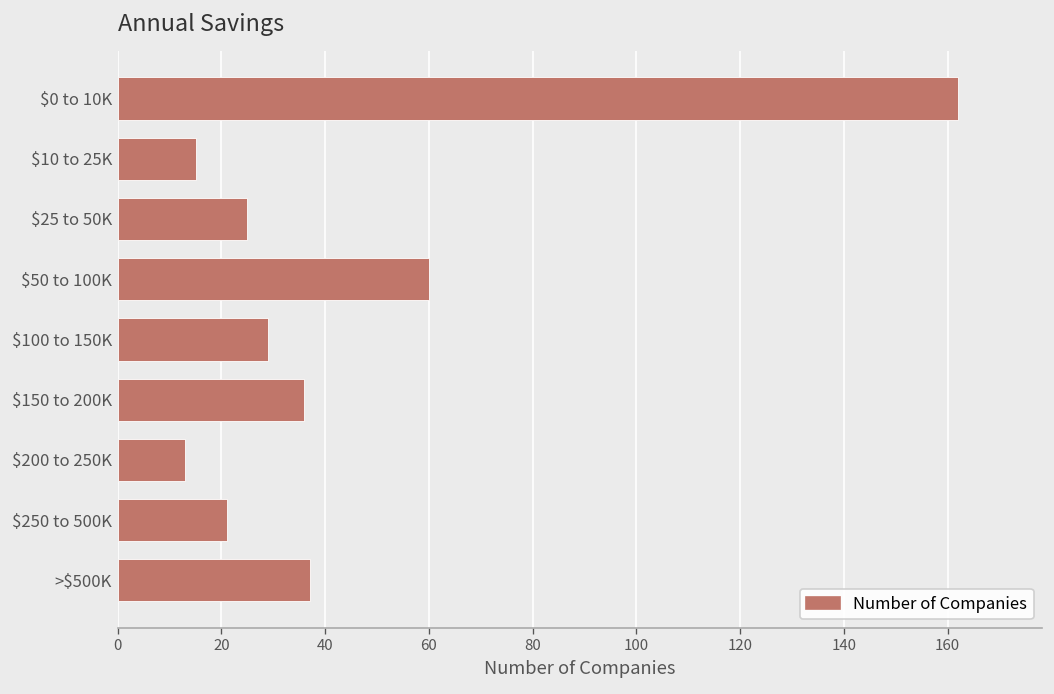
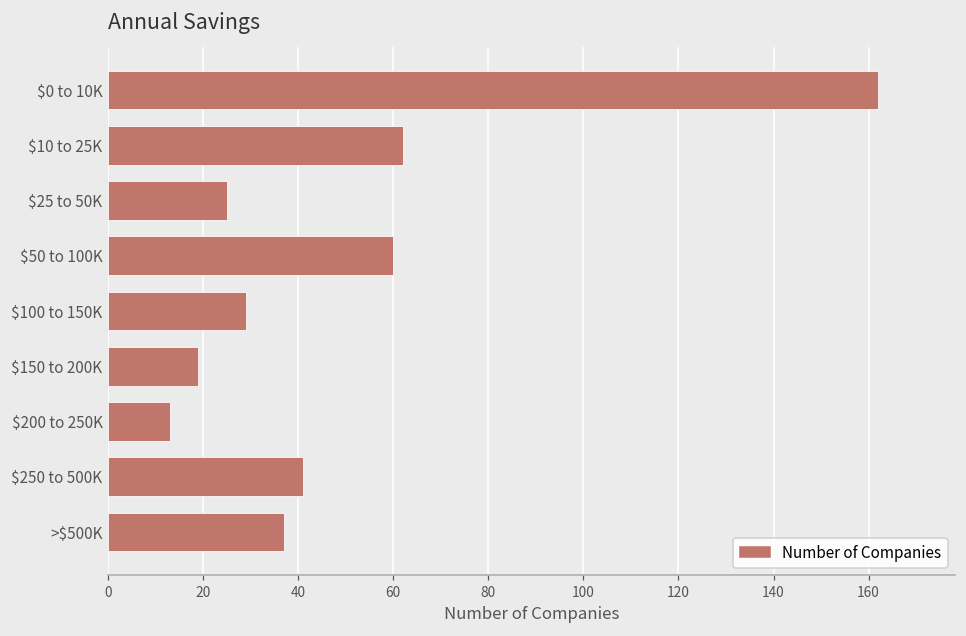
  {
    "$0 to 10K": 162,
-   "$10 to 25K": 15,
+   "$10 to 25K": 62,
    "$25 to 50K": 25,
    "$50 to 100K": 60,
    "$100 to 150K": 29,
-   "$150 to 200K": 36,
+   "$150 to 200K": 19,
    "$200 to 250K": 13,
-   "$250 to 500K": 21,
+   "$250 to 500K": 41,
    ">$500K": 37
  }
